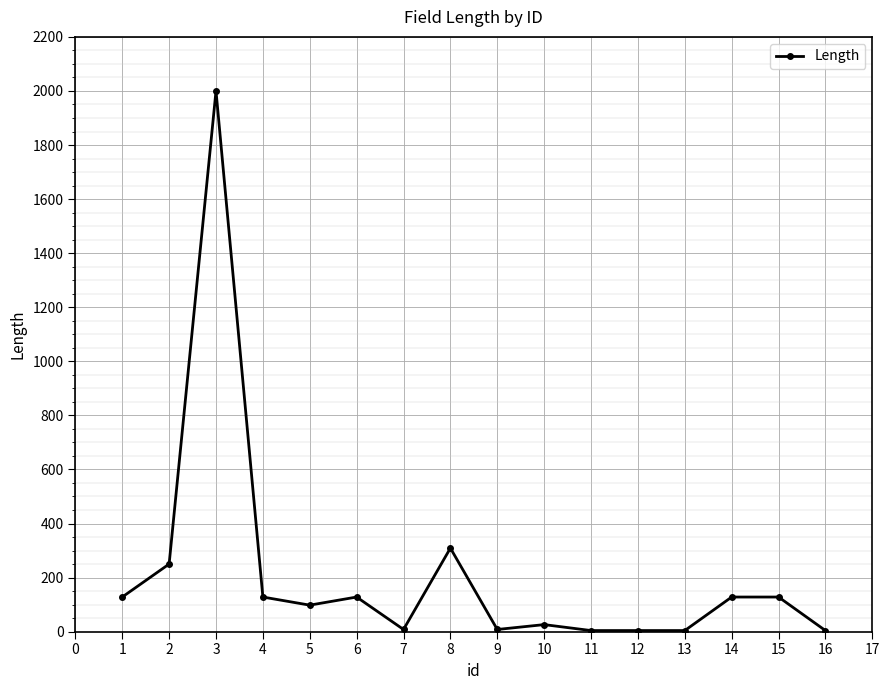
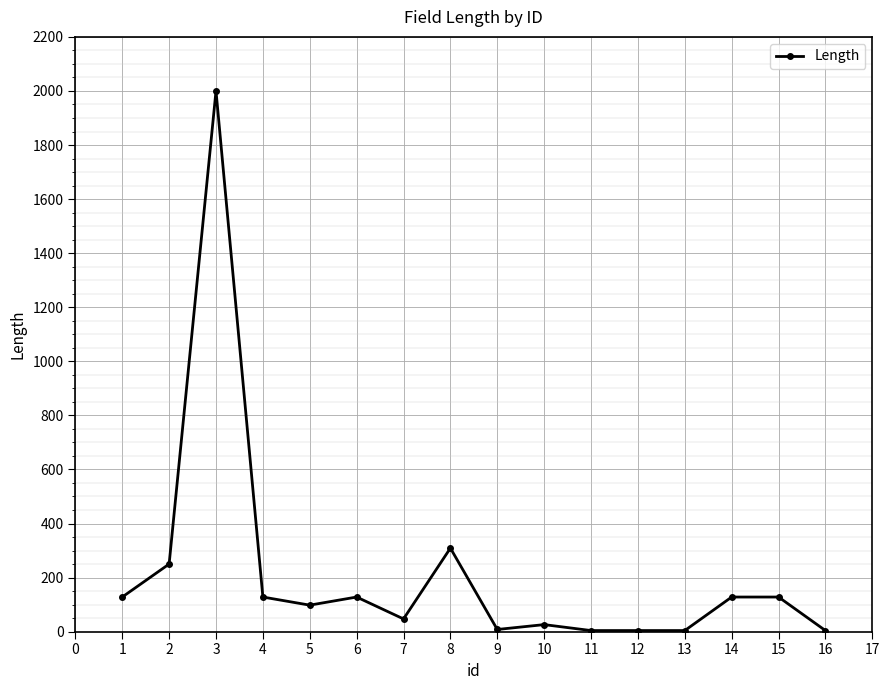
  {
    "1": 130,
    "2": 250,
    "3": 2000,
    "4": 130,
    "5": 100,
    "6": 130,
-   "7": 10,
+   "7": 50,
    "8": 310,
    "9": 10,
    "10": 30,
    "11": 0,
    "12": 0,
    "13": 0,
    "14": 130,
    "15": 130,
    "16": 0
  }
